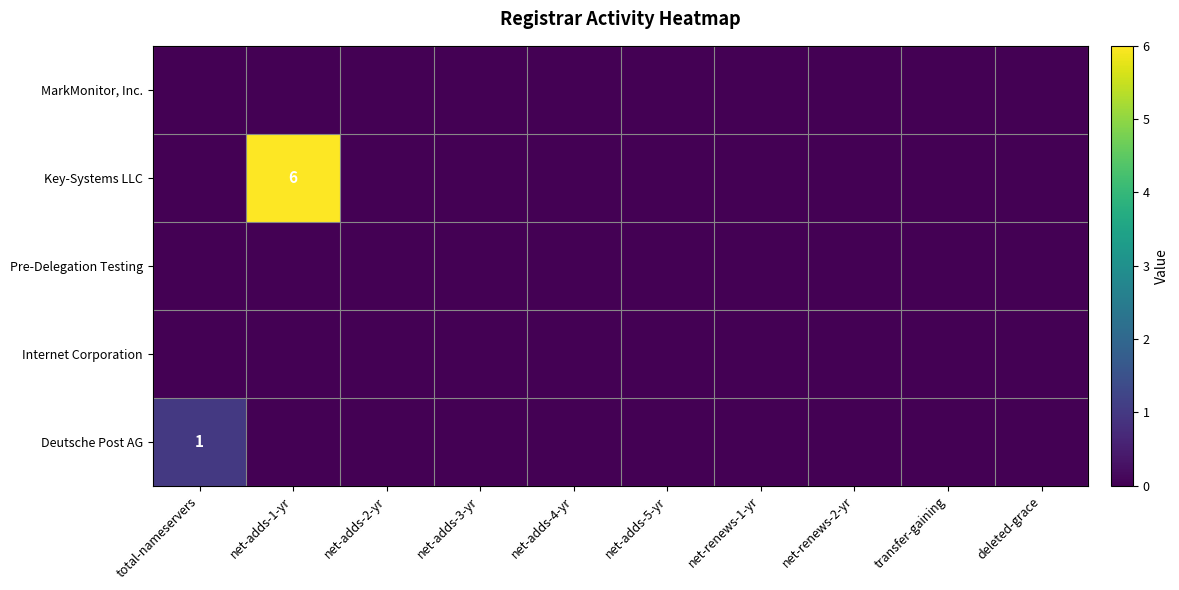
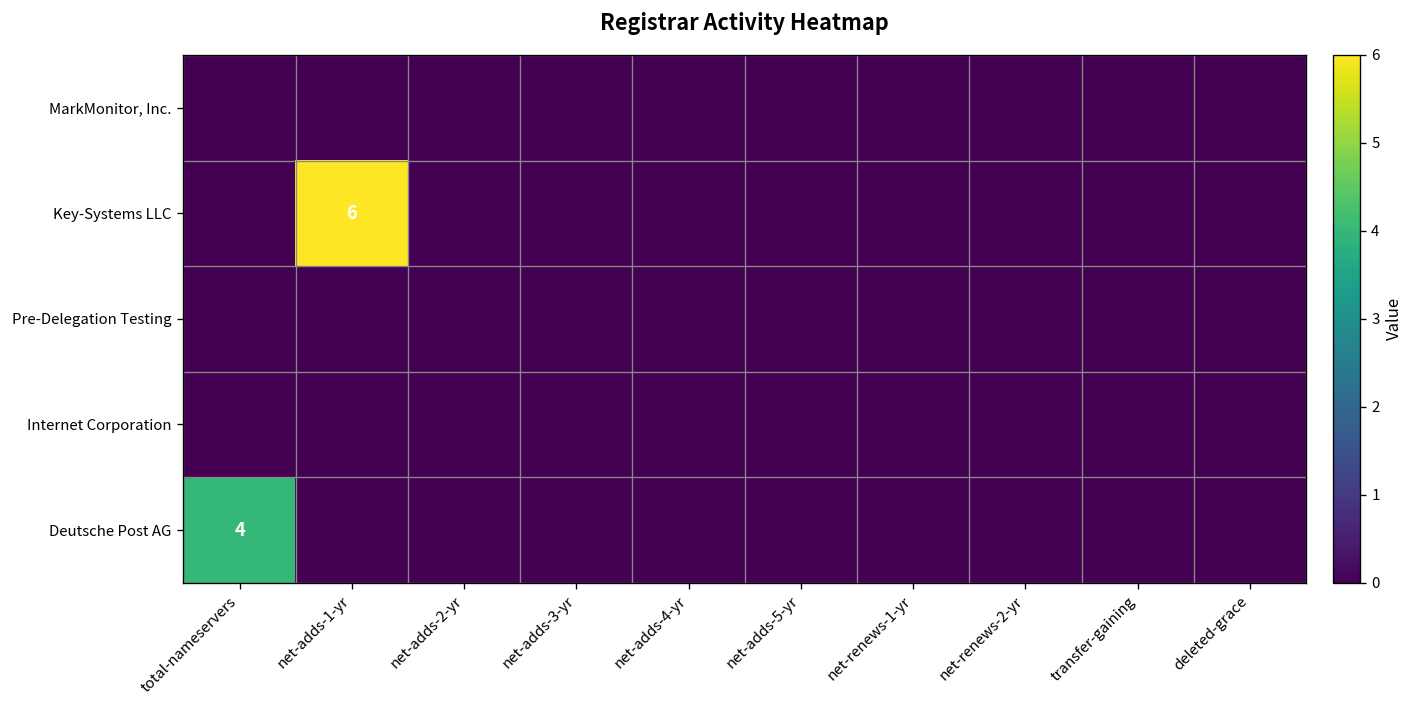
  {
    "Key-Systems LLC": {
      "net-adds-1-yr": 6
    },
    "Deutsche Post AG": {
-     "total-nameservers": 1
+     "total-nameservers": 4
    }
  }
